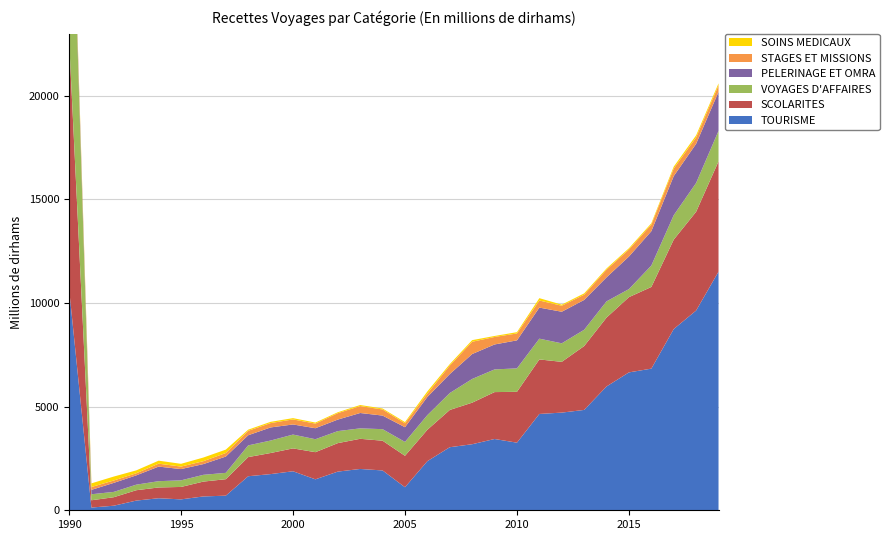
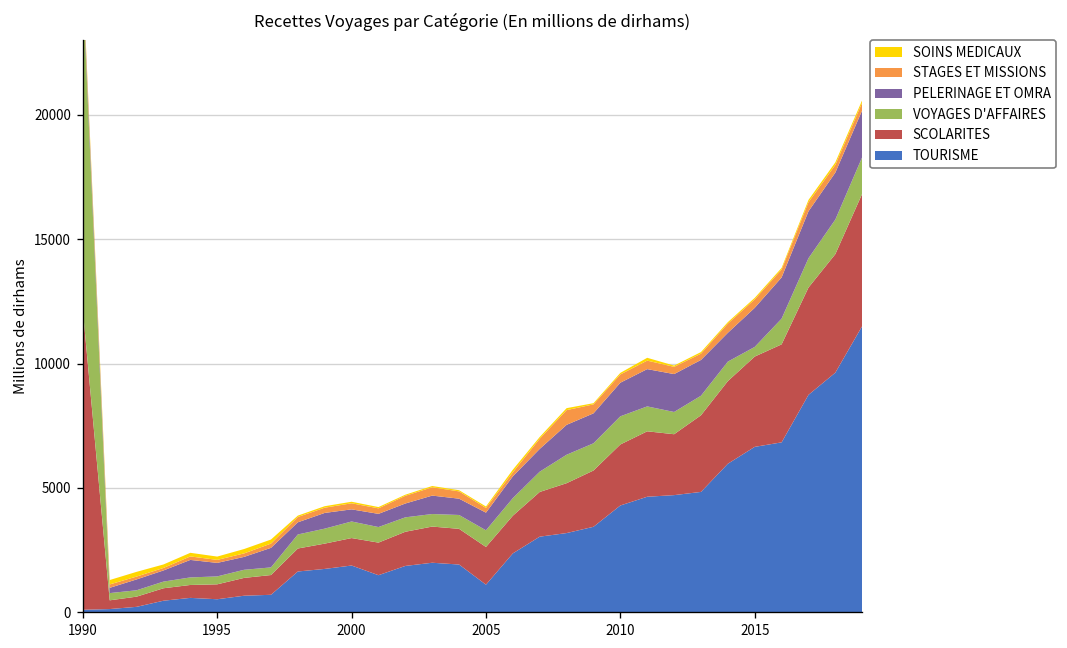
  {
    "TOURISME": {
-     "1990": 10700,
-     "2010": 3300
+     "1990": 100,
+     "2010": 4300
    },
    "SOINS MEDICAUX": {
      "1995": 100
    }
  }
